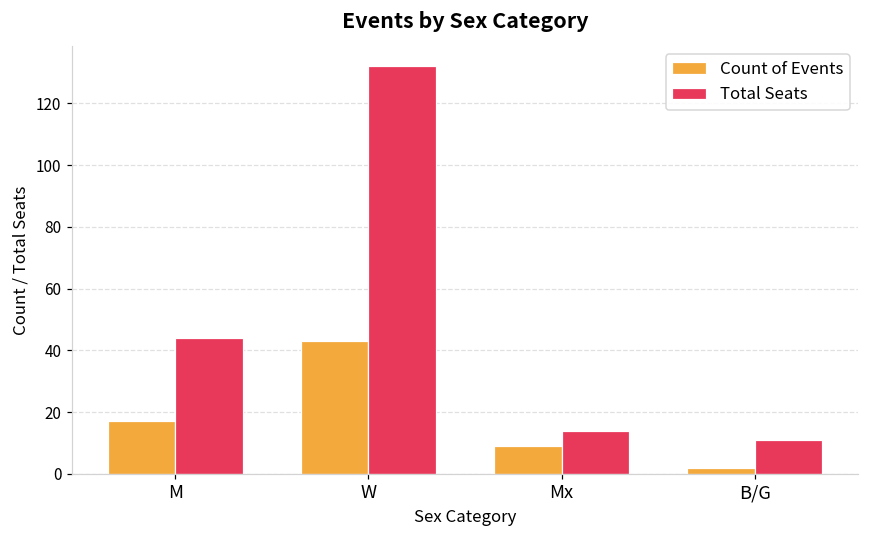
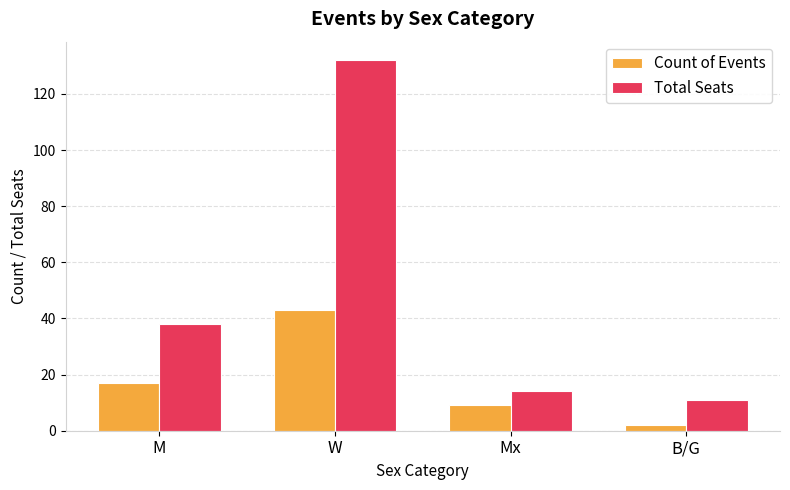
  {
    "Count of Events": {
      "M": 17,
      "W": 43,
      "Mx": 9,
      "B/G": 2
    },
    "Total Seats": {
-     "M": 44,
+     "M": 38,
      "W": 132,
      "Mx": 14,
      "B/G": 11
    }
  }
